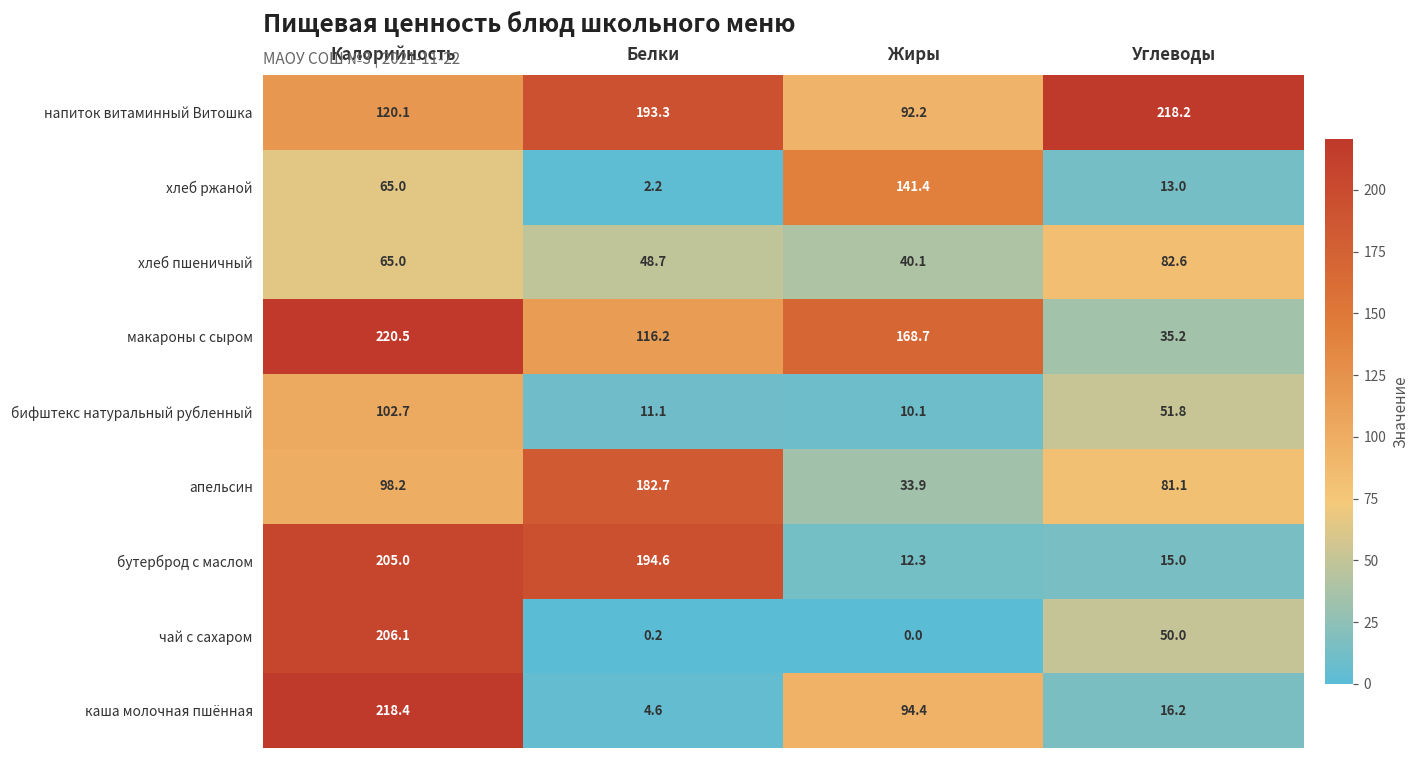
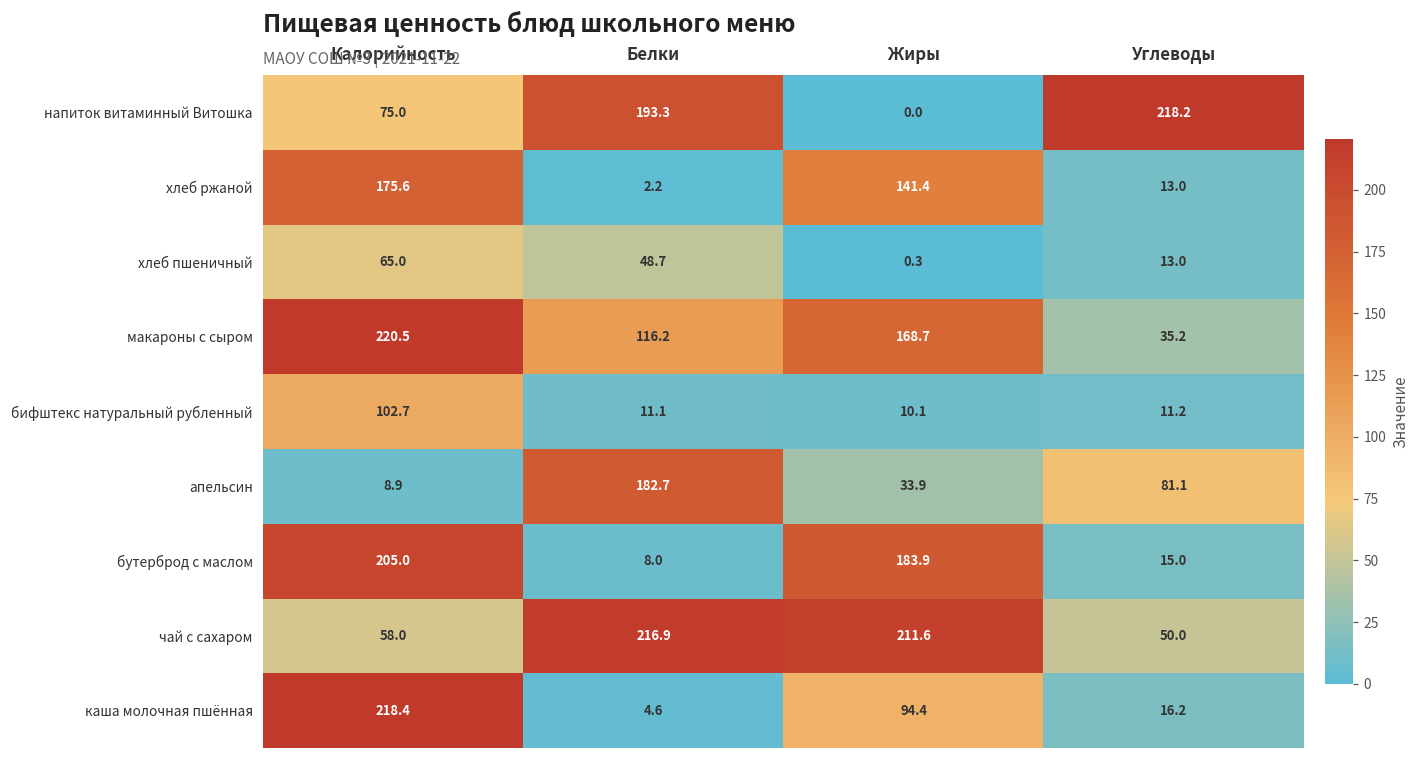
  {
    "напиток витаминный Витошка": {
-     "Калорийность": 120.1,
+     "Калорийность": 75.0,
      "Белки": 193.3,
-     "Жиры": 92.2,
+     "Жиры": 0.0,
      "Углеводы": 218.2
    },
    "хлеб ржаной": {
-     "Калорийность": 65.0,
+     "Калорийность": 175.6,
      "Белки": 2.2,
      "Жиры": 141.4,
      "Углеводы": 13.0
    },
    "хлеб пшеничный": {
      "Калорийность": 65.0,
      "Белки": 48.7,
-     "Жиры": 40.1,
-     "Углеводы": 82.6
+     "Жиры": 0.3,
+     "Углеводы": 13.0
    },
    "макароны с сыром": {
      "Калорийность": 220.5,
      "Белки": 116.2,
      "Жиры": 168.7,
      "Углеводы": 35.2
    },
    "бифштекс натуральный рубленный": {
      "Калорийность": 102.7,
      "Белки": 11.1,
      "Жиры": 10.1,
-     "Углеводы": 51.8
+     "Углеводы": 11.2
    },
    "апельсин": {
-     "Калорийность": 98.2,
+     "Калорийность": 8.9,
      "Белки": 182.7,
      "Жиры": 33.9,
      "Углеводы": 81.1
    },
    "бутерброд с маслом": {
      "Калорийность": 205.0,
-     "Белки": 194.6,
-     "Жиры": 12.3,
+     "Белки": 8.0,
+     "Жиры": 183.9,
      "Углеводы": 15.0
    },
    "чай с сахаром": {
-     "Калорийность": 206.1,
-     "Белки": 0.2,
-     "Жиры": 0.0,
+     "Калорийность": 58.0,
+     "Белки": 216.9,
+     "Жиры": 211.6,
      "Углеводы": 50.0
    },
    "каша молочная пшённая": {
      "Калорийность": 218.4,
      "Белки": 4.6,
      "Жиры": 94.4,
      "Углеводы": 16.2
    }
  }
